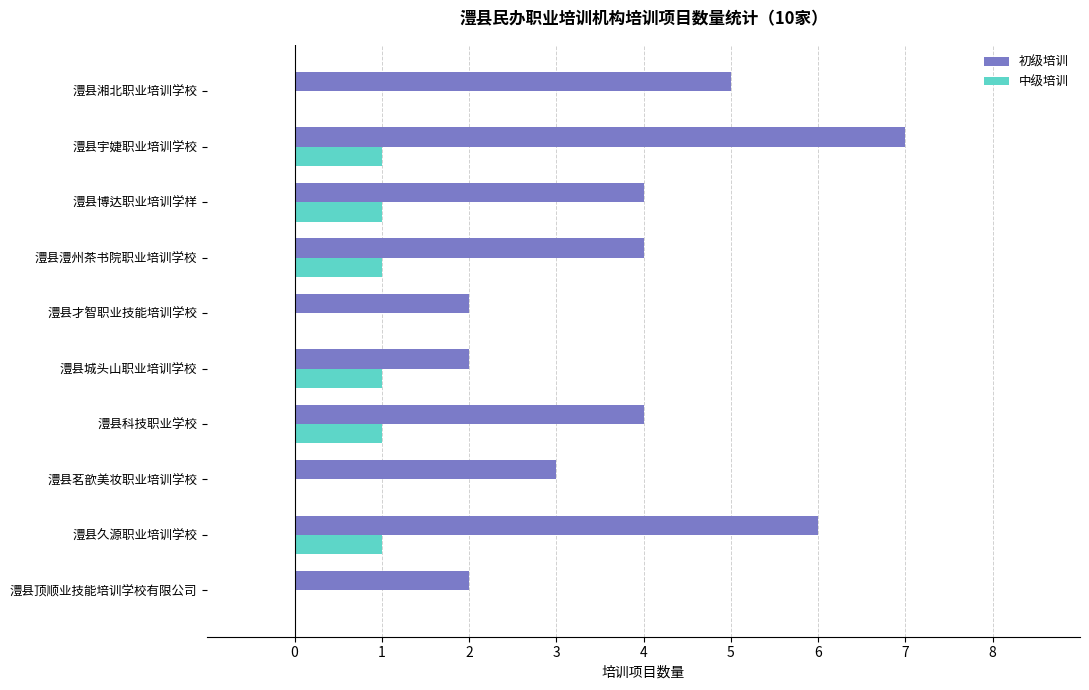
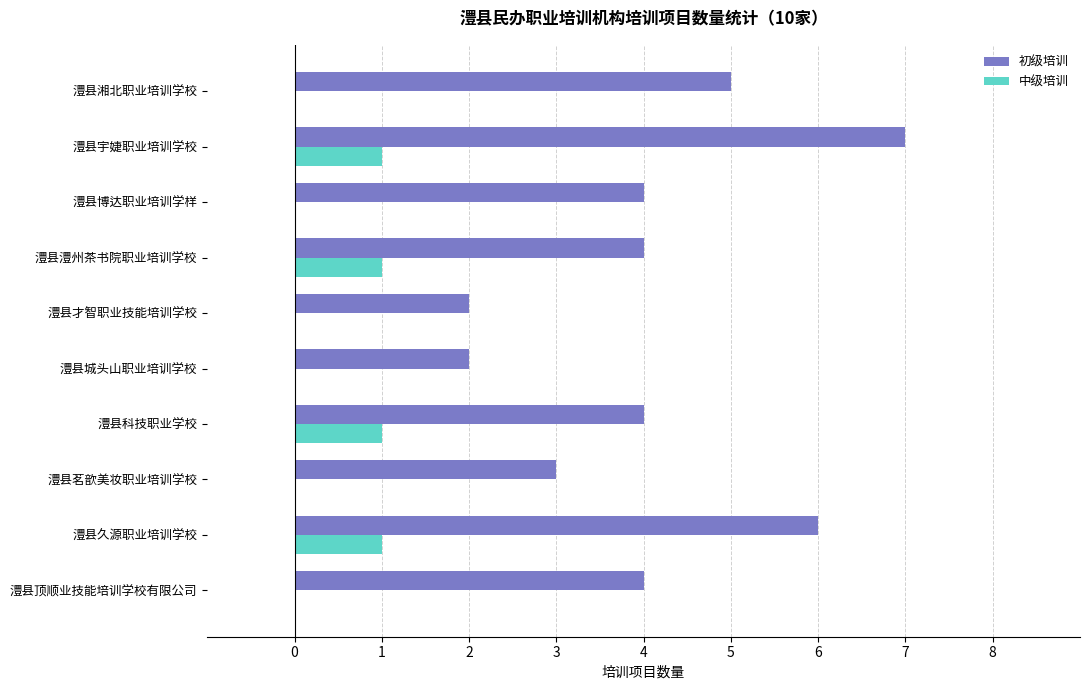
  {
    "初级培训": {
      "澧县湘北职业培训学校": 5,
      "澧县宇婕职业培训学校": 7,
      "澧县博达职业培训学样": 4,
      "澧县澧州茶书院职业培训学校": 4,
      "澧县才智职业技能培训学校": 2,
      "澧县城头山职业培训学校": 2,
      "澧县科技职业学校": 4,
      "澧县茗歆美妆职业培训学校": 3,
      "澧县久源职业培训学校": 6,
-     "澧县顶顺业技能培训学校有限公司": 2
+     "澧县顶顺业技能培训学校有限公司": 4
    },
    "中级培训": {
      "澧县湘北职业培训学校": 0,
      "澧县宇婕职业培训学校": 1,
-     "澧县博达职业培训学样": 1,
+     "澧县博达职业培训学样": 0,
      "澧县澧州茶书院职业培训学校": 1,
      "澧县才智职业技能培训学校": 0,
-     "澧县城头山职业培训学校": 1,
+     "澧县城头山职业培训学校": 0,
      "澧县科技职业学校": 1,
      "澧县茗歆美妆职业培训学校": 0,
      "澧县久源职业培训学校": 1,
      "澧县顶顺业技能培训学校有限公司": 0
    }
  }
